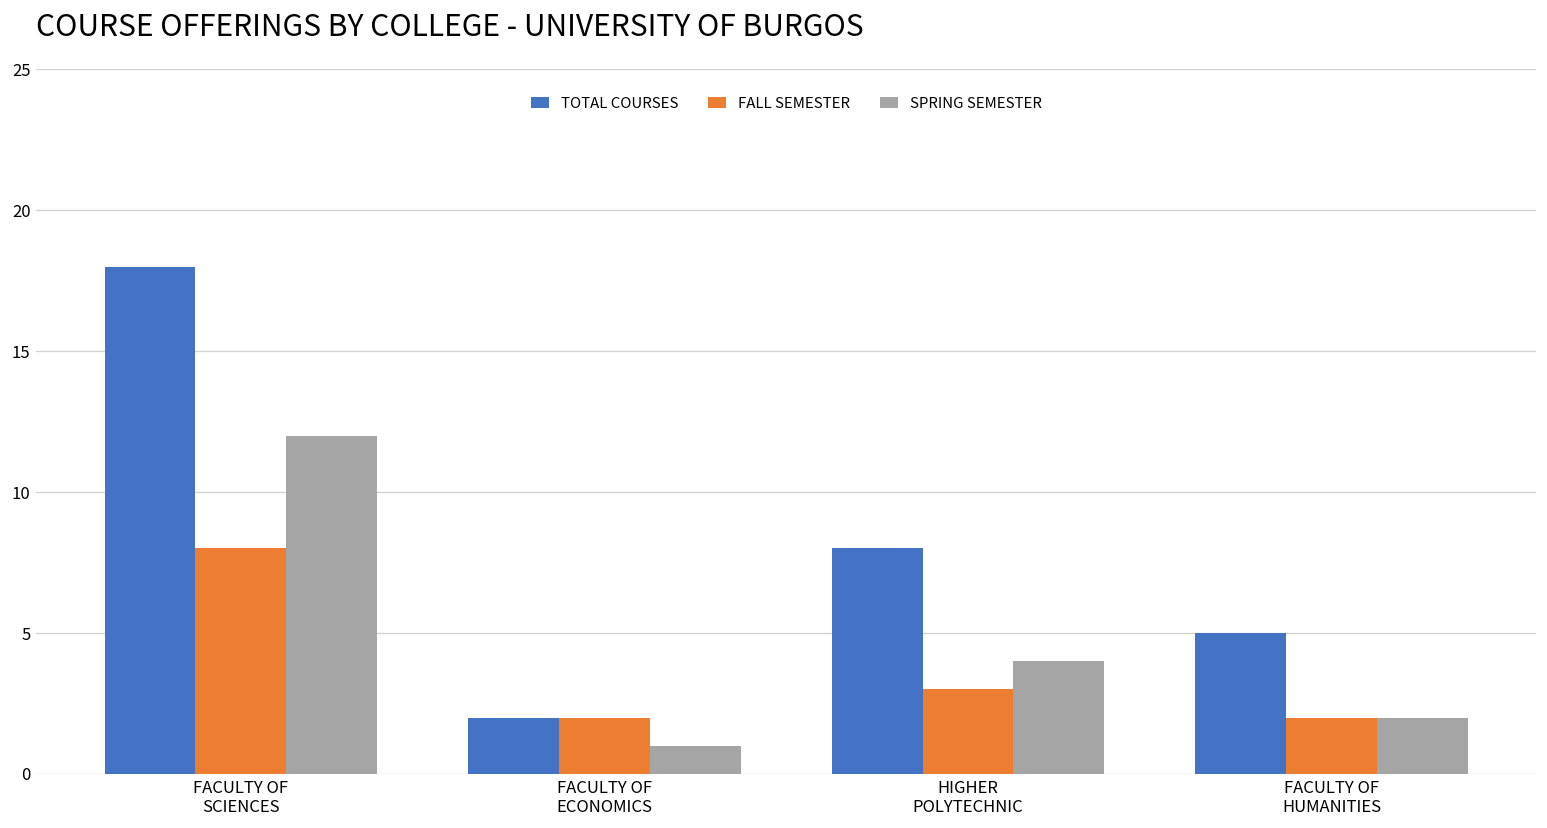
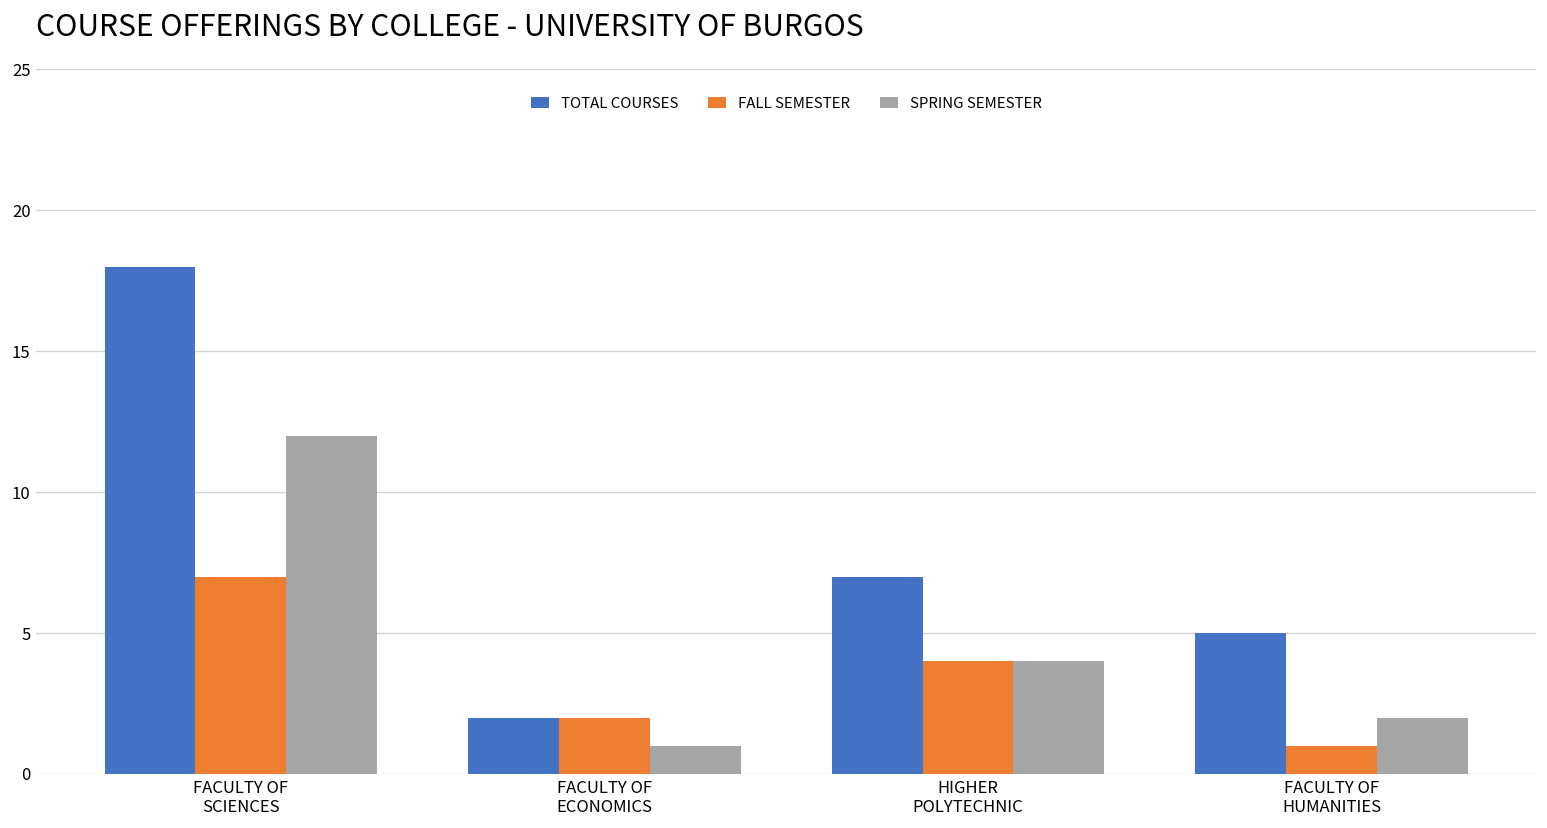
  {
    "TOTAL COURSES": {
      "FACULTY OF SCIENCES": 18,
      "FACULTY OF ECONOMICS": 2,
-     "HIGHER POLYTECHNIC": 8,
+     "HIGHER POLYTECHNIC": 7,
      "FACULTY OF HUMANITIES": 5
    },
    "FALL SEMESTER": {
-     "FACULTY OF SCIENCES": 8,
+     "FACULTY OF SCIENCES": 7,
      "FACULTY OF ECONOMICS": 2,
-     "HIGHER POLYTECHNIC": 3,
-     "FACULTY OF HUMANITIES": 2
+     "HIGHER POLYTECHNIC": 4,
+     "FACULTY OF HUMANITIES": 1
    },
    "SPRING SEMESTER": {
      "FACULTY OF SCIENCES": 12,
      "FACULTY OF ECONOMICS": 1,
      "HIGHER POLYTECHNIC": 4,
      "FACULTY OF HUMANITIES": 2
    }
  }
